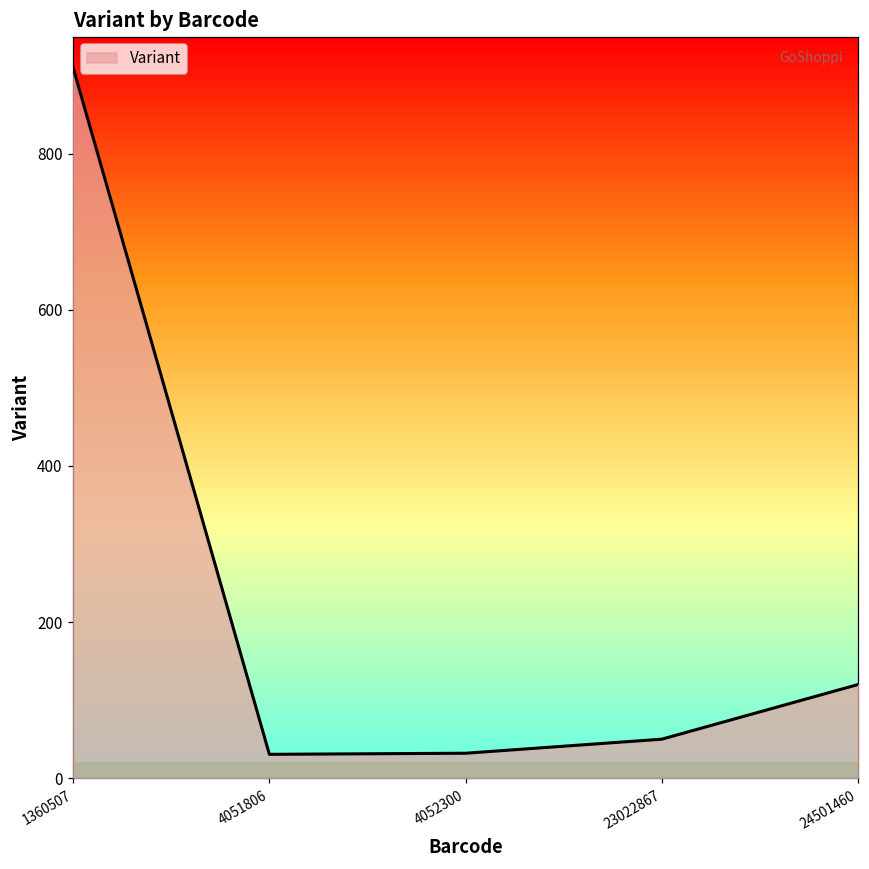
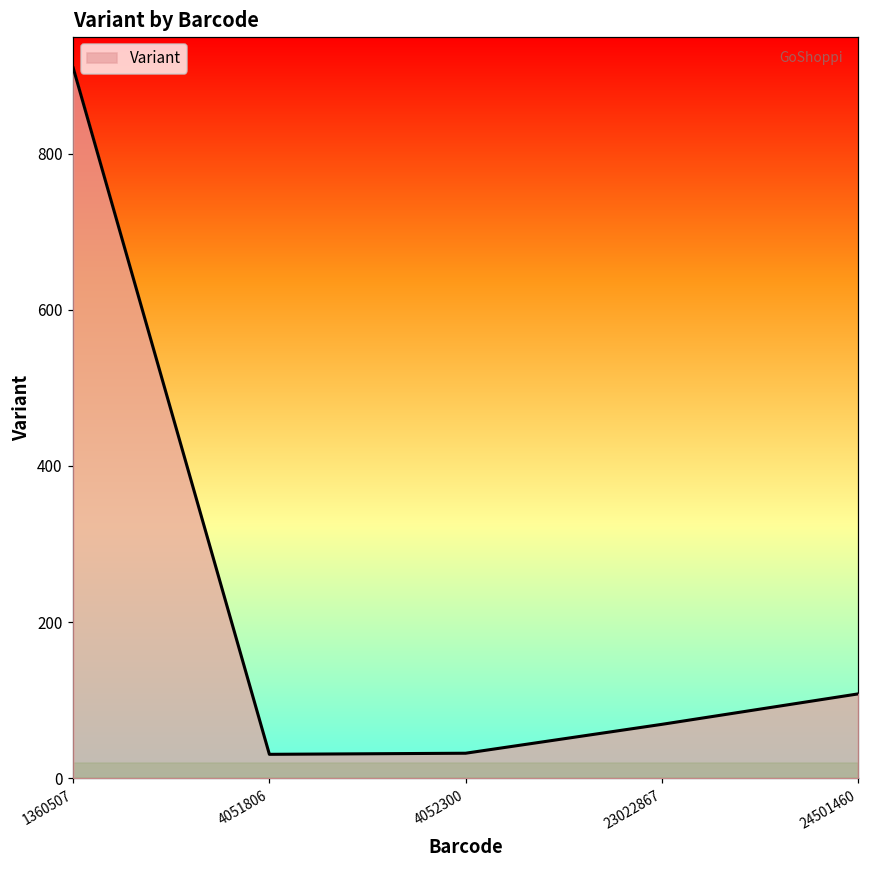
  {
    "1360507": 910,
    "4051806": 30,
    "4052300": 30,
-   "23022867": 50,
-   "24501460": 120
+   "23022867": 70,
+   "24501460": 110
  }
